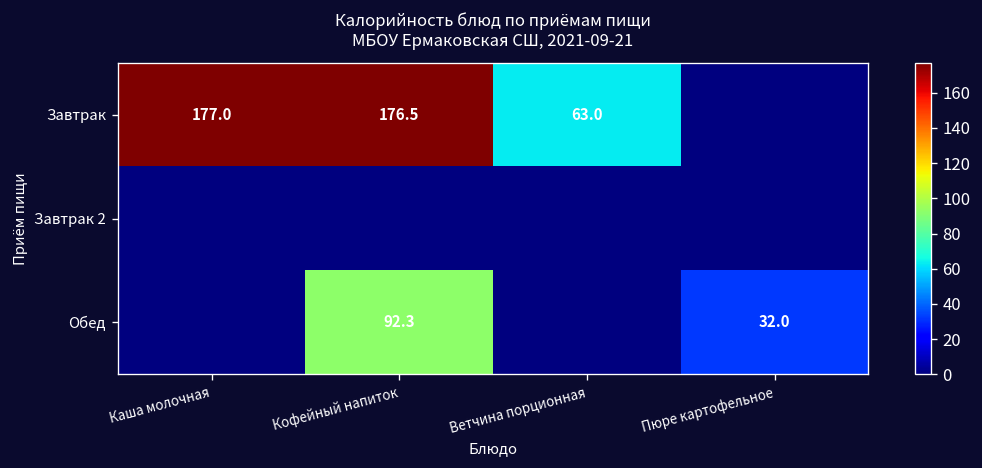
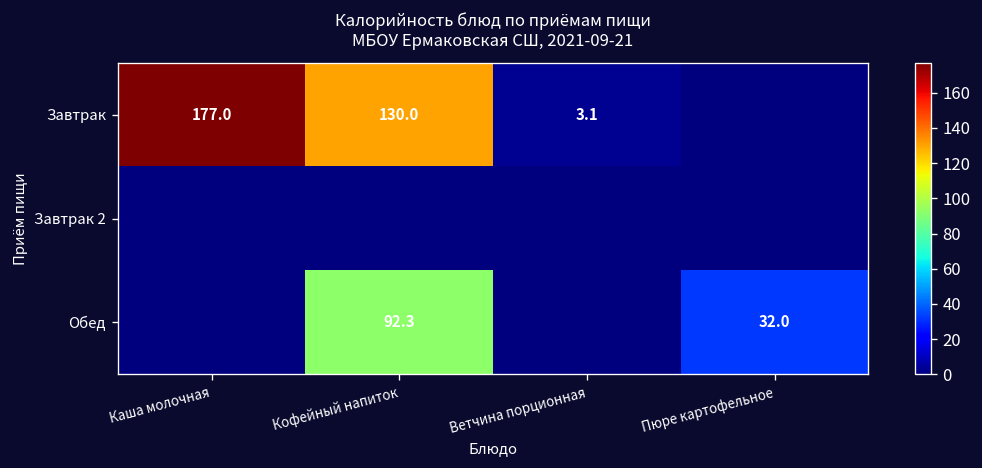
  {
    "Завтрак": {
      "Каша молочная": 177.0,
-     "Кофейный напиток": 176.5,
-     "Ветчина порционная": 63.0
+     "Кофейный напиток": 130.0,
+     "Ветчина порционная": 3.1
    },
    "Обед": {
      "Кофейный напиток": 92.3,
      "Пюре картофельное": 32.0
    }
  }
